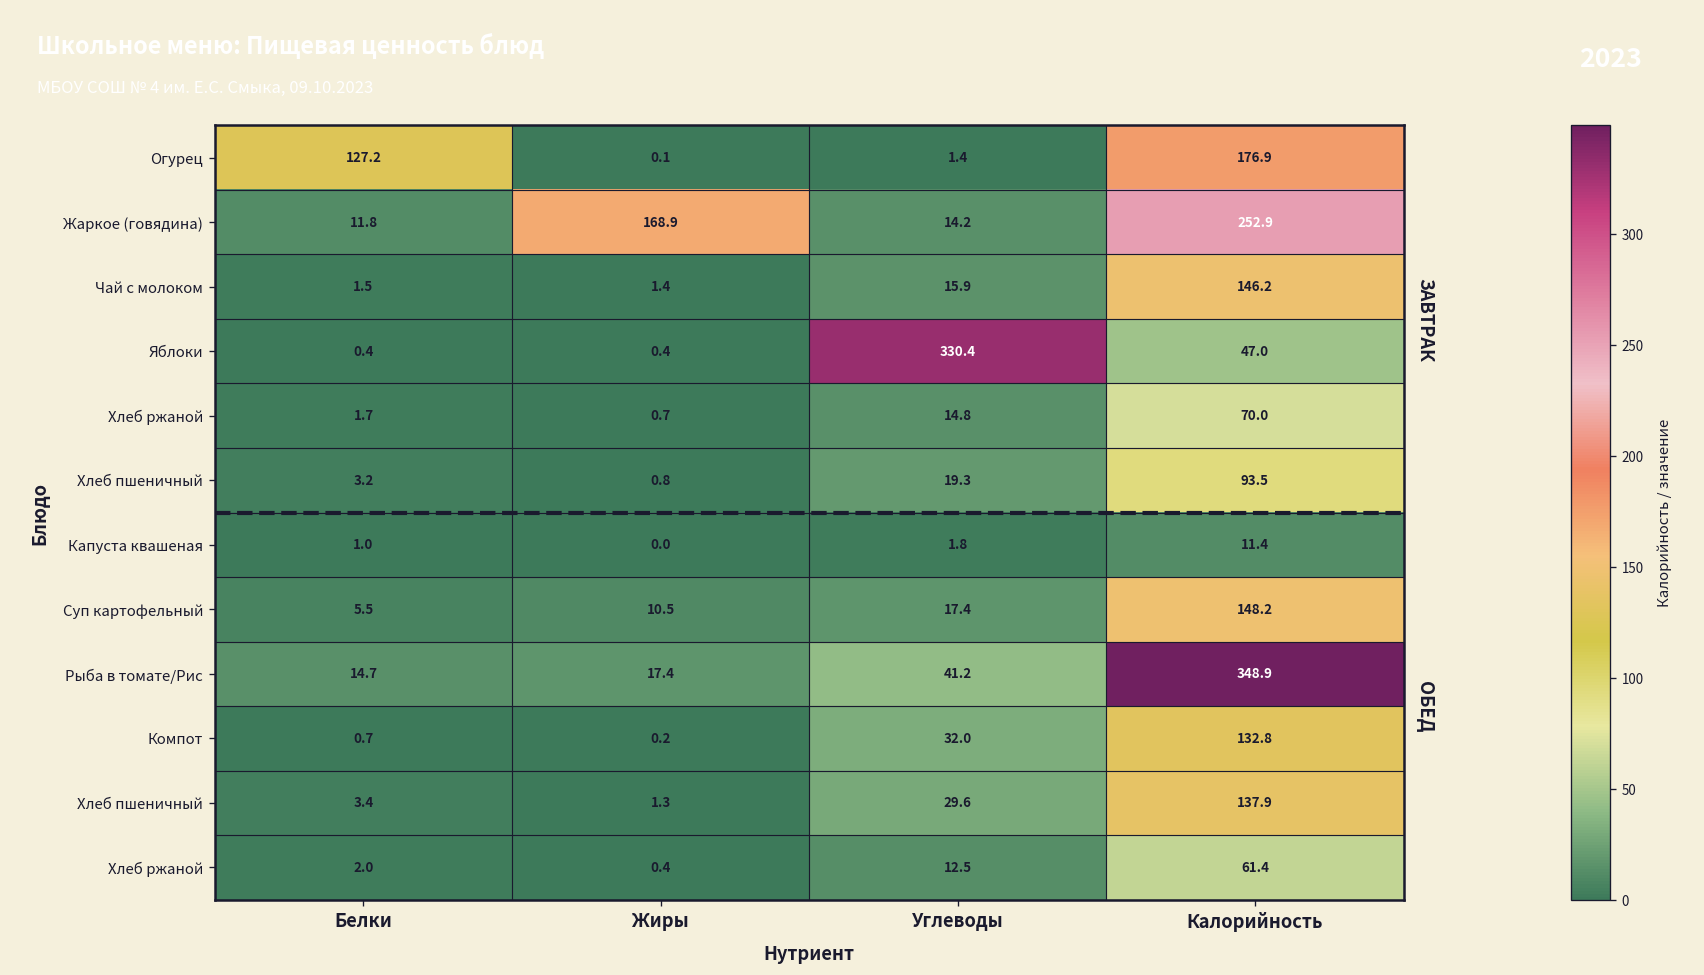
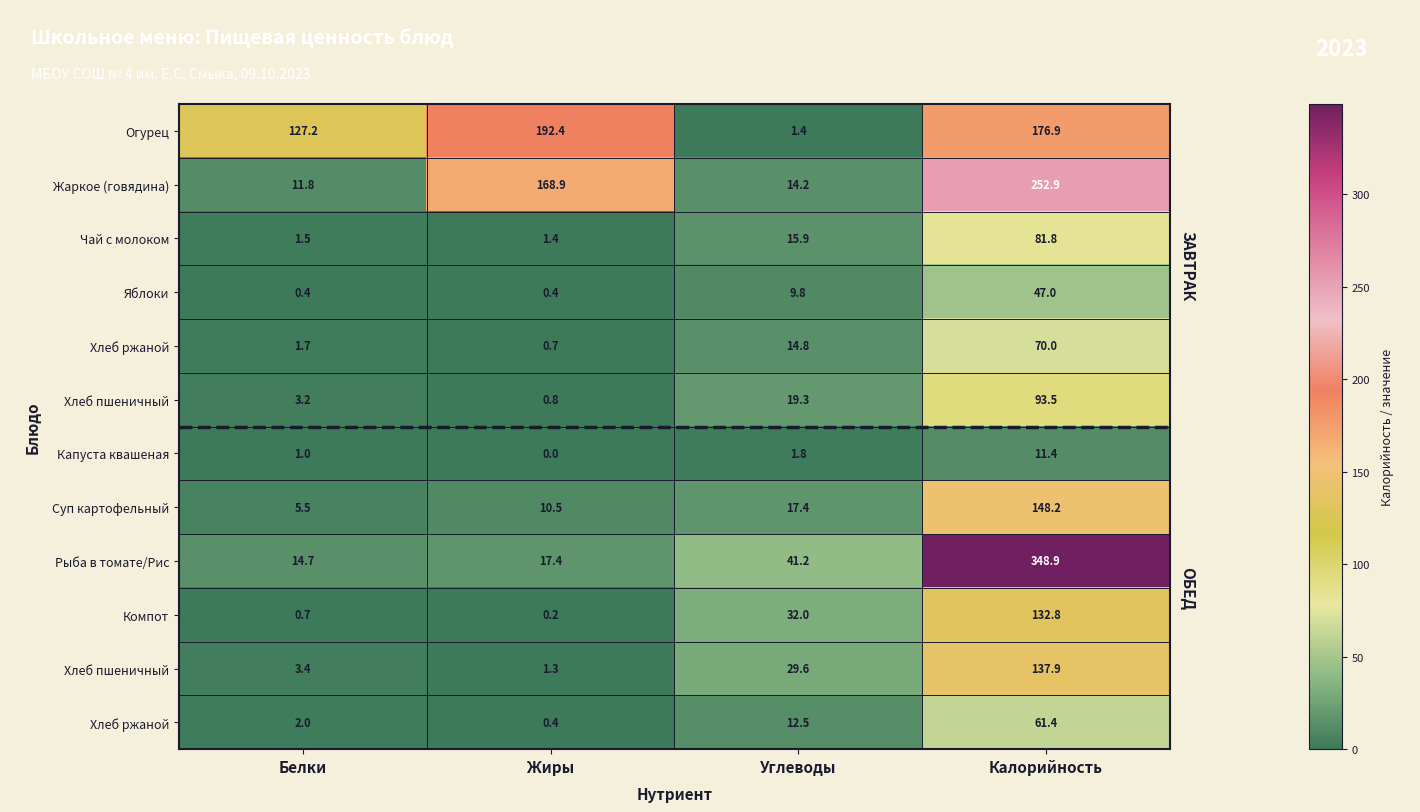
  {
    "Огурец": {
      "Белки": 127.2,
-     "Жиры": 0.1,
+     "Жиры": 192.4,
      "Углеводы": 1.4,
      "Калорийность": 176.9
    },
    "Жаркое (говядина)": {
      "Белки": 11.8,
      "Жиры": 168.9,
      "Углеводы": 14.2,
      "Калорийность": 252.9
    },
    "Чай с молоком": {
      "Белки": 1.5,
      "Жиры": 1.4,
      "Углеводы": 15.9,
-     "Калорийность": 146.2
+     "Калорийность": 81.8
    },
    "Яблоки": {
      "Белки": 0.4,
      "Жиры": 0.4,
-     "Углеводы": 330.4,
+     "Углеводы": 9.8,
      "Калорийность": 47.0
    },
    "Капуста квашеная": {
      "Белки": 1.0,
      "Жиры": 0.0,
      "Углеводы": 1.8,
      "Калорийность": 11.4
    },
    "Суп картофельный": {
      "Белки": 5.5,
      "Жиры": 10.5,
      "Углеводы": 17.4,
      "Калорийность": 148.2
    },
    "Рыба в томате/Рис": {
      "Белки": 14.7,
      "Жиры": 17.4,
      "Углеводы": 41.2,
      "Калорийность": 348.9
    },
    "Компот": {
      "Белки": 0.7,
      "Жиры": 0.2,
      "Углеводы": 32.0,
      "Калорийность": 132.8
    }
  }
